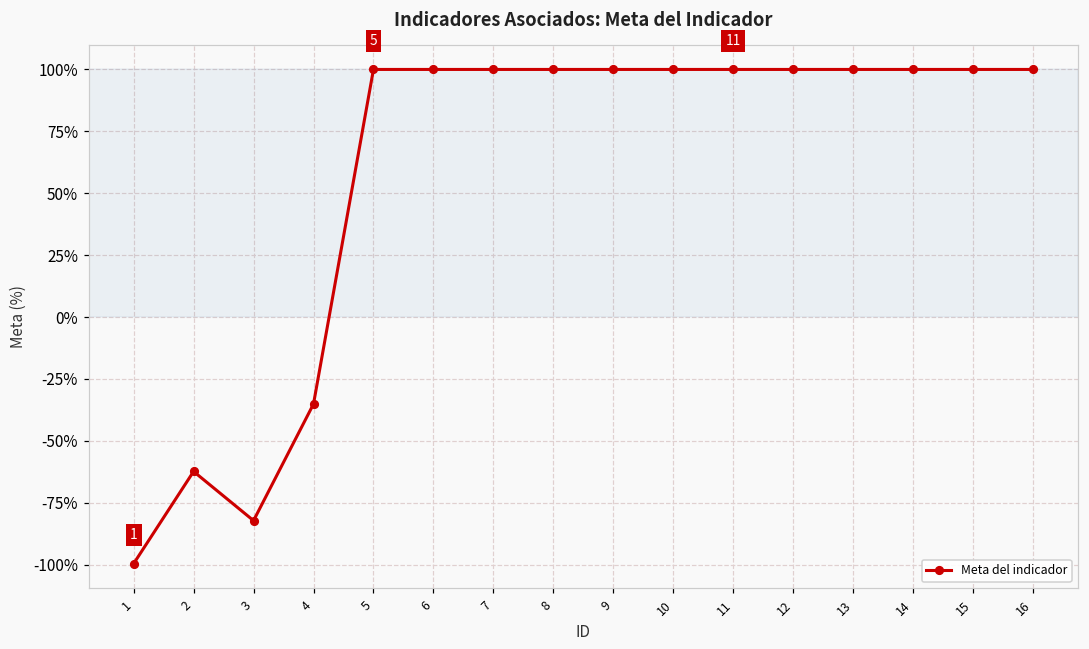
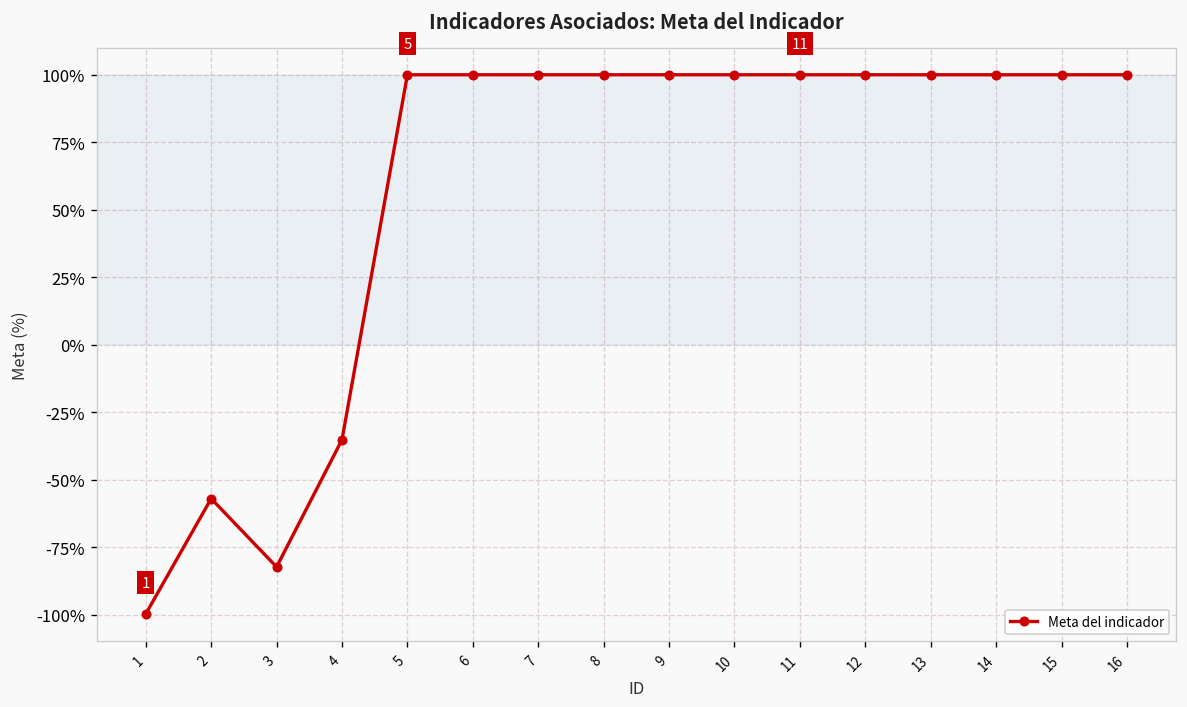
  {
-   "2": "-62%",
+   "2": "-57%",
    "3": "-82%",
    "4": "-35%",
    "6": "100%",
    "7": "100%",
    "8": "100%",
    "9": "100%",
    "10": "100%",
    "12": "100%",
    "13": "100%",
    "14": "100%",
    "15": "100%",
    "16": "100%"
  }
